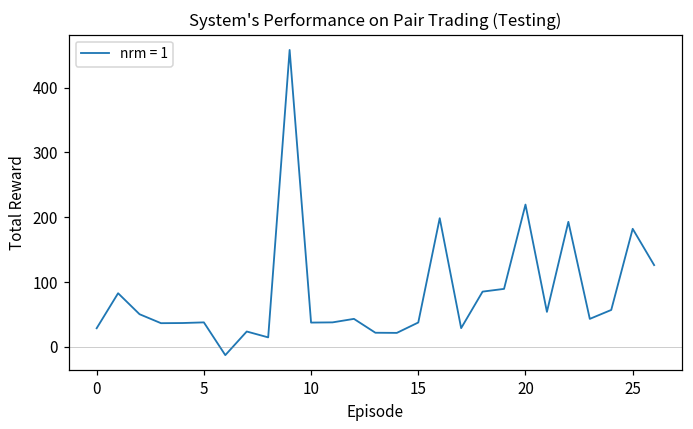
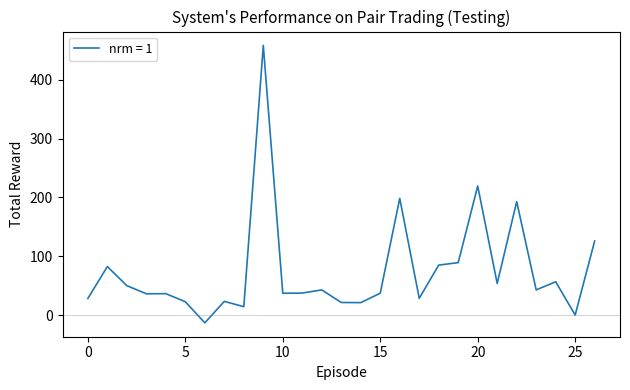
  {
    "0": 30,
-   "5": 40,
+   "5": 20,
    "10": 40,
    "15": 40,
    "20": 220,
-   "25": 180
+   "25": 0
  }
